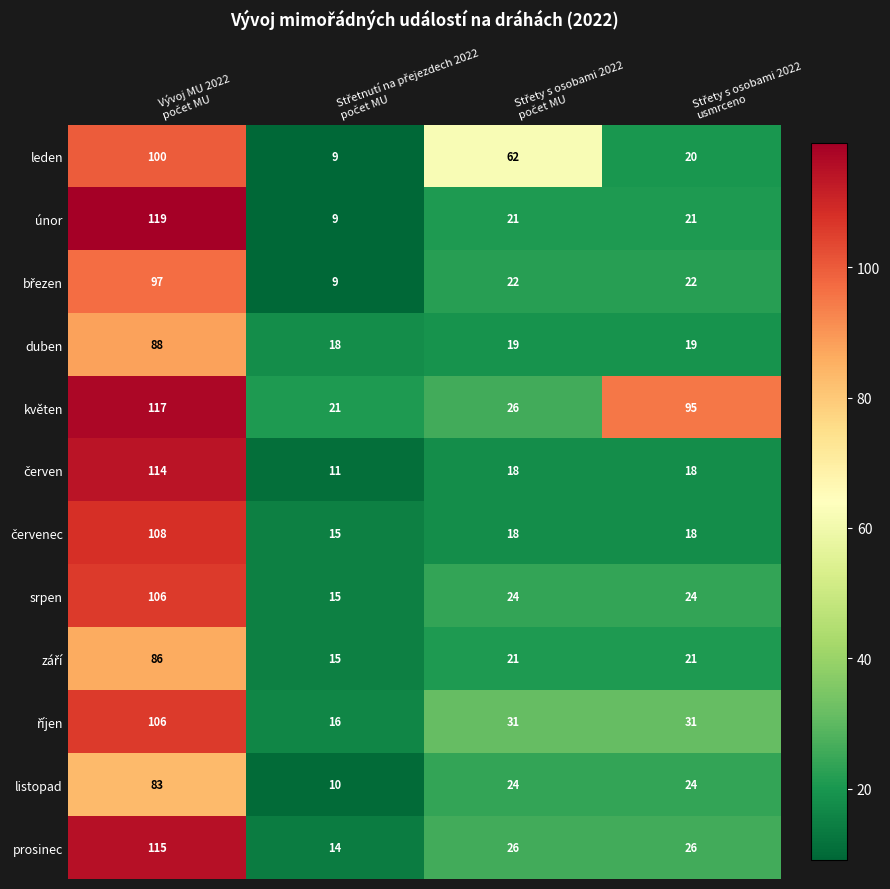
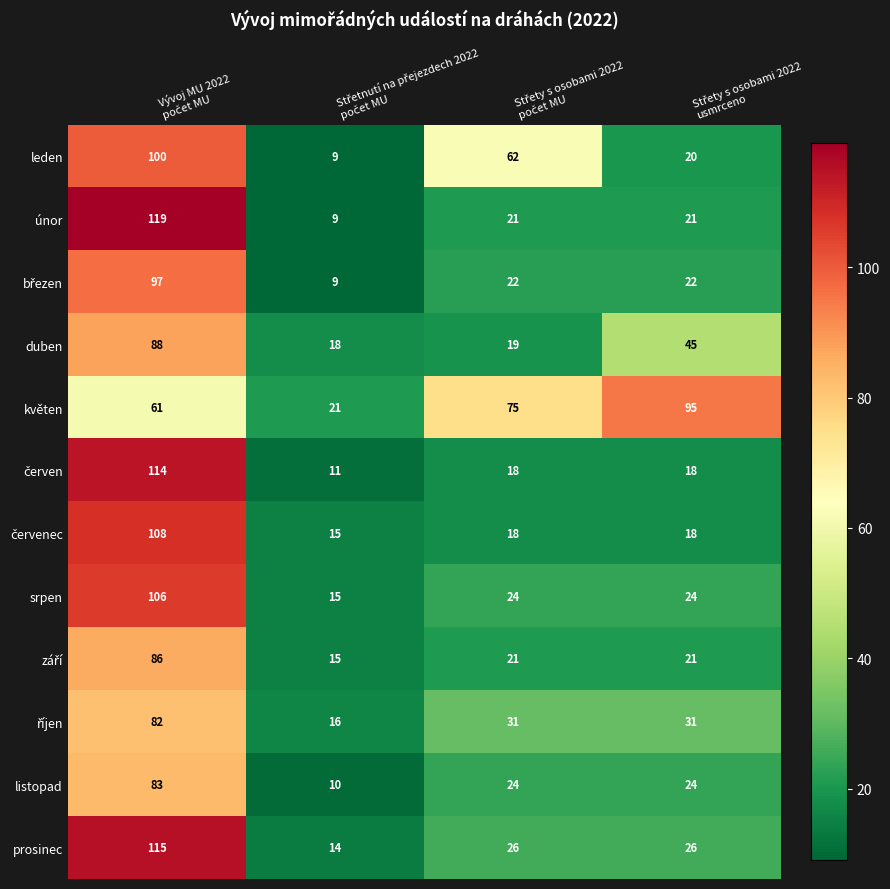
  {
    "leden": {
      "Vývoj MU 2022 počet MU": 100,
      "Střetnutí na přejezdech 2022 počet MU": 9,
      "Střety s osobami 2022 počet MU": 62,
      "Střety s osobami 2022 usmrceno": 20
    },
    "únor": {
      "Vývoj MU 2022 počet MU": 119,
      "Střetnutí na přejezdech 2022 počet MU": 9,
      "Střety s osobami 2022 počet MU": 21,
      "Střety s osobami 2022 usmrceno": 21
    },
    "březen": {
      "Vývoj MU 2022 počet MU": 97,
      "Střetnutí na přejezdech 2022 počet MU": 9,
      "Střety s osobami 2022 počet MU": 22,
      "Střety s osobami 2022 usmrceno": 22
    },
    "duben": {
      "Vývoj MU 2022 počet MU": 88,
      "Střetnutí na přejezdech 2022 počet MU": 18,
      "Střety s osobami 2022 počet MU": 19,
-     "Střety s osobami 2022 usmrceno": 19
+     "Střety s osobami 2022 usmrceno": 45
    },
    "květen": {
-     "Vývoj MU 2022 počet MU": 117,
+     "Vývoj MU 2022 počet MU": 61,
      "Střetnutí na přejezdech 2022 počet MU": 21,
-     "Střety s osobami 2022 počet MU": 26,
+     "Střety s osobami 2022 počet MU": 75,
      "Střety s osobami 2022 usmrceno": 95
    },
    "červen": {
      "Vývoj MU 2022 počet MU": 114,
      "Střetnutí na přejezdech 2022 počet MU": 11,
      "Střety s osobami 2022 počet MU": 18,
      "Střety s osobami 2022 usmrceno": 18
    },
    "červenec": {
      "Vývoj MU 2022 počet MU": 108,
      "Střetnutí na přejezdech 2022 počet MU": 15,
      "Střety s osobami 2022 počet MU": 18,
      "Střety s osobami 2022 usmrceno": 18
    },
    "srpen": {
      "Vývoj MU 2022 počet MU": 106,
      "Střetnutí na přejezdech 2022 počet MU": 15,
      "Střety s osobami 2022 počet MU": 24,
      "Střety s osobami 2022 usmrceno": 24
    },
    "září": {
      "Vývoj MU 2022 počet MU": 86,
      "Střetnutí na přejezdech 2022 počet MU": 15,
      "Střety s osobami 2022 počet MU": 21,
      "Střety s osobami 2022 usmrceno": 21
    },
    "říjen": {
-     "Vývoj MU 2022 počet MU": 106,
+     "Vývoj MU 2022 počet MU": 82,
      "Střetnutí na přejezdech 2022 počet MU": 16,
      "Střety s osobami 2022 počet MU": 31,
      "Střety s osobami 2022 usmrceno": 31
    },
    "listopad": {
      "Vývoj MU 2022 počet MU": 83,
      "Střetnutí na přejezdech 2022 počet MU": 10,
      "Střety s osobami 2022 počet MU": 24,
      "Střety s osobami 2022 usmrceno": 24
    },
    "prosinec": {
      "Vývoj MU 2022 počet MU": 115,
      "Střetnutí na přejezdech 2022 počet MU": 14,
      "Střety s osobami 2022 počet MU": 26,
      "Střety s osobami 2022 usmrceno": 26
    }
  }
